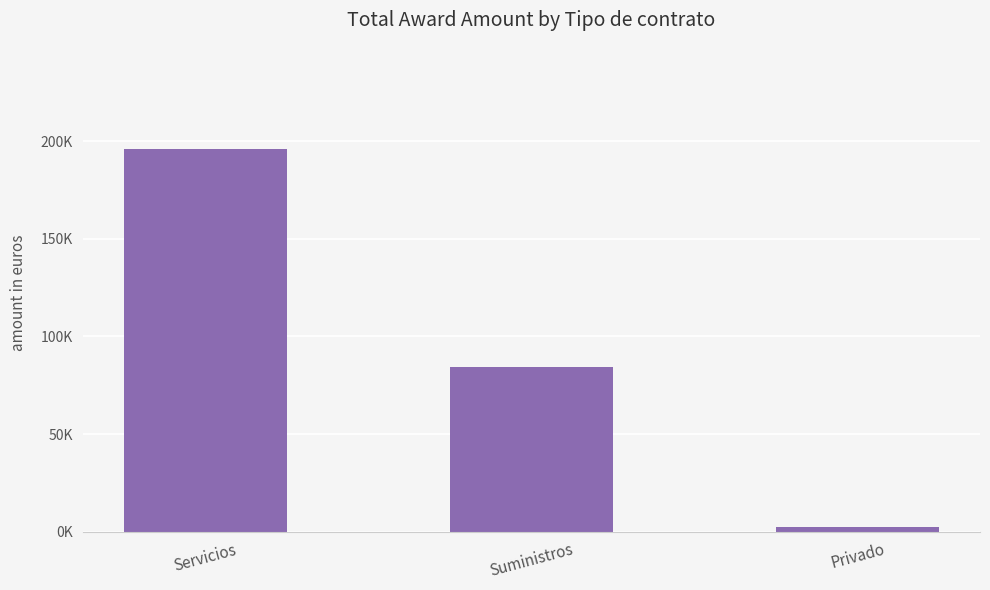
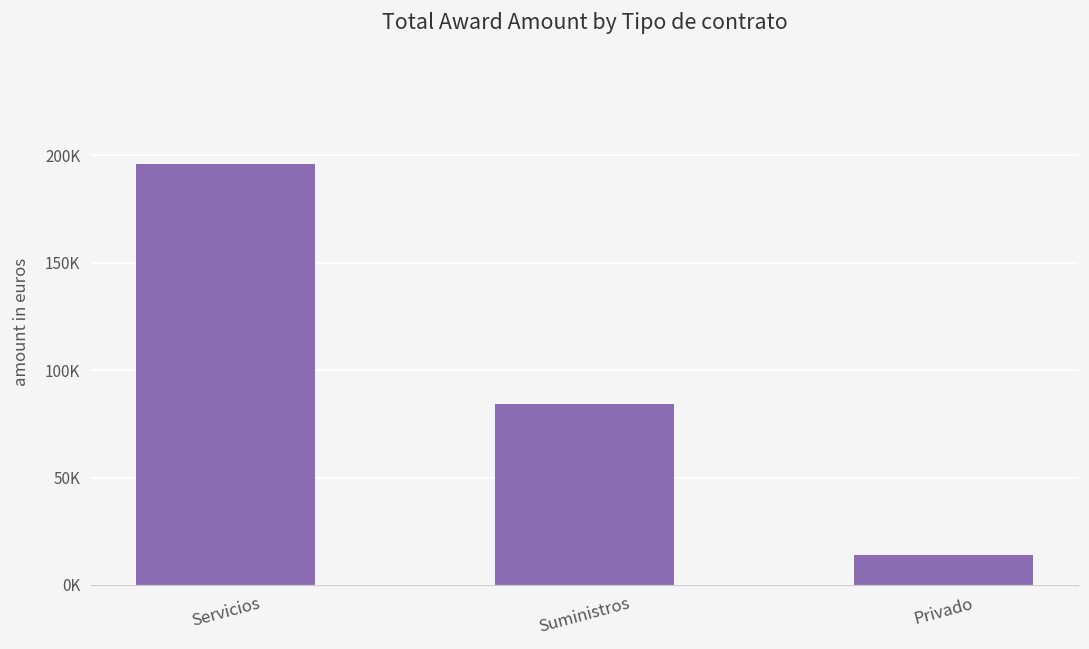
  {
    "Servicios": 196000,
    "Suministros": 84000,
-   "Privado": 3000
+   "Privado": 14000
  }
